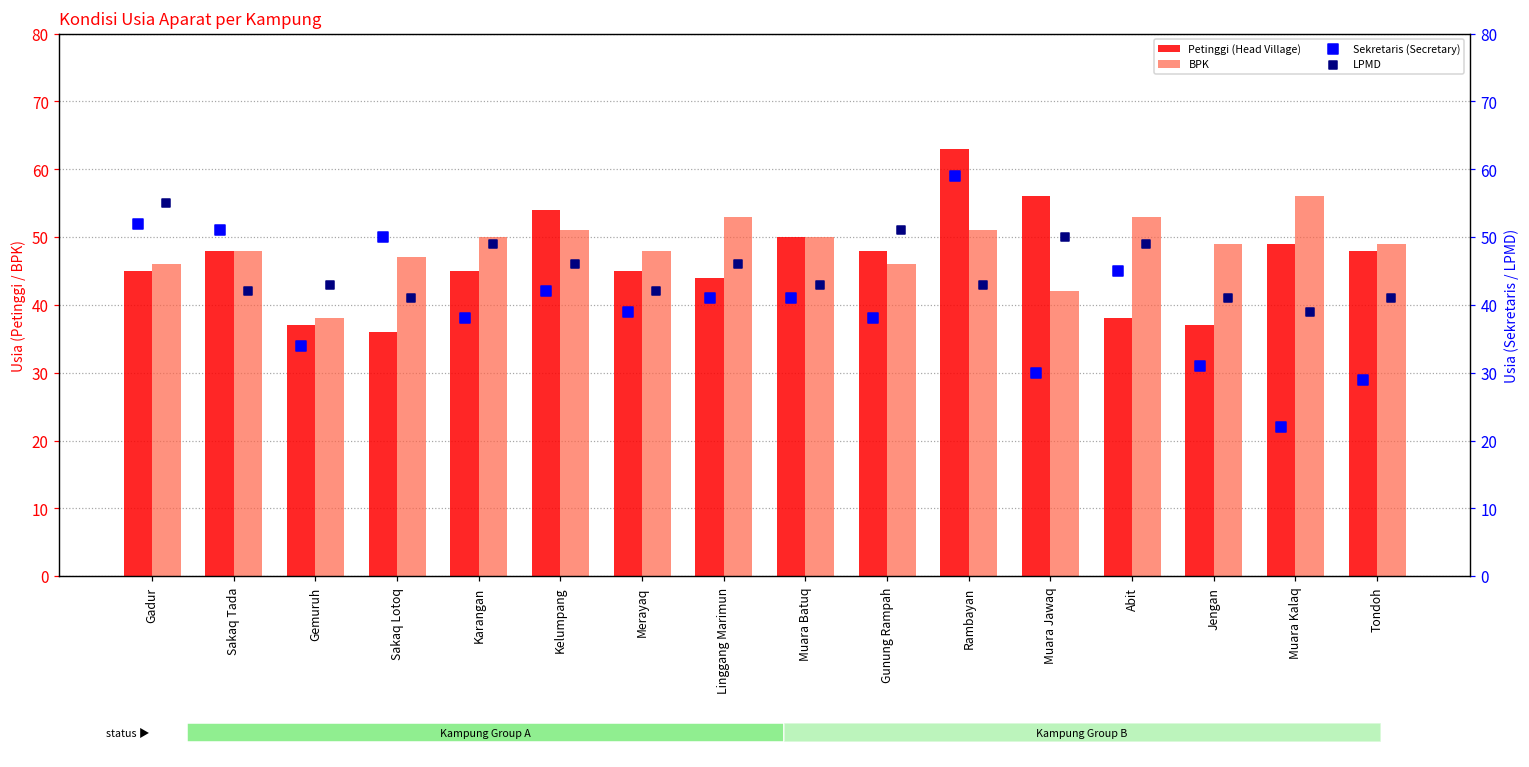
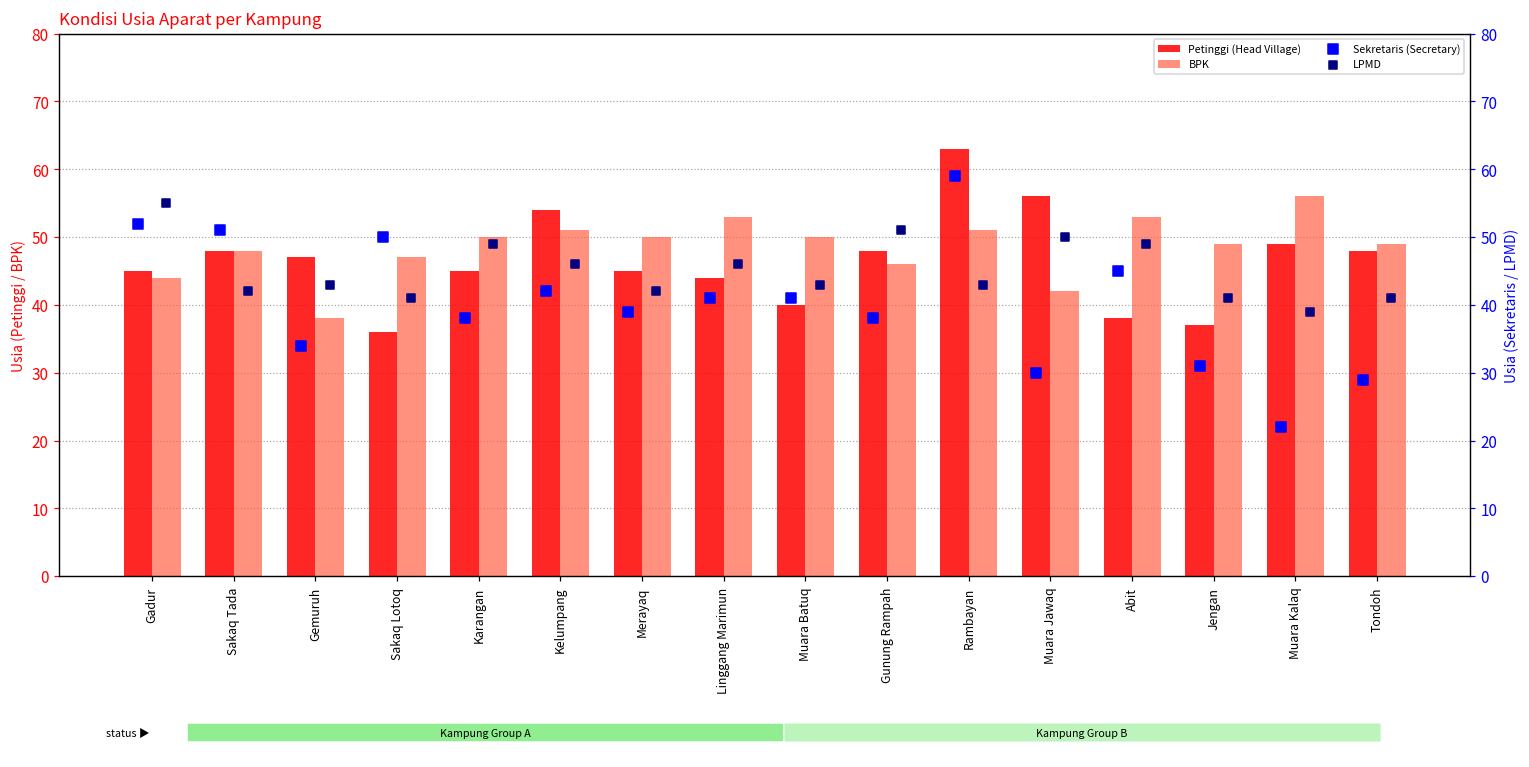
  {
    "Petinggi (Head Village)": {
      "Gadur": 45,
      "Sakaq Tada": 48,
-     "Gemuruh": 37,
+     "Gemuruh": 47,
      "Sakaq Lotoq": 36,
      "Karangan": 45,
      "Kelumpang": 54,
      "Merayaq": 45,
      "Linggang Marimun": 44,
-     "Muara Batuq": 50,
+     "Muara Batuq": 40,
      "Gunung Rampah": 48,
      "Rambayan": 63,
      "Muara Jawaq": 56,
      "Abit": 38,
      "Jengan": 37,
      "Muara Kalaq": 49,
      "Tondoh": 48
    },
    "BPK": {
-     "Gadur": 46,
+     "Gadur": 44,
      "Sakaq Tada": 48,
      "Gemuruh": 38,
      "Sakaq Lotoq": 47,
      "Karangan": 50,
      "Kelumpang": 51,
-     "Merayaq": 48,
+     "Merayaq": 50,
      "Linggang Marimun": 53,
      "Muara Batuq": 50,
      "Gunung Rampah": 46,
      "Rambayan": 51,
      "Muara Jawaq": 42,
      "Abit": 53,
      "Jengan": 49,
      "Muara Kalaq": 56,
      "Tondoh": 49
    }
  }
